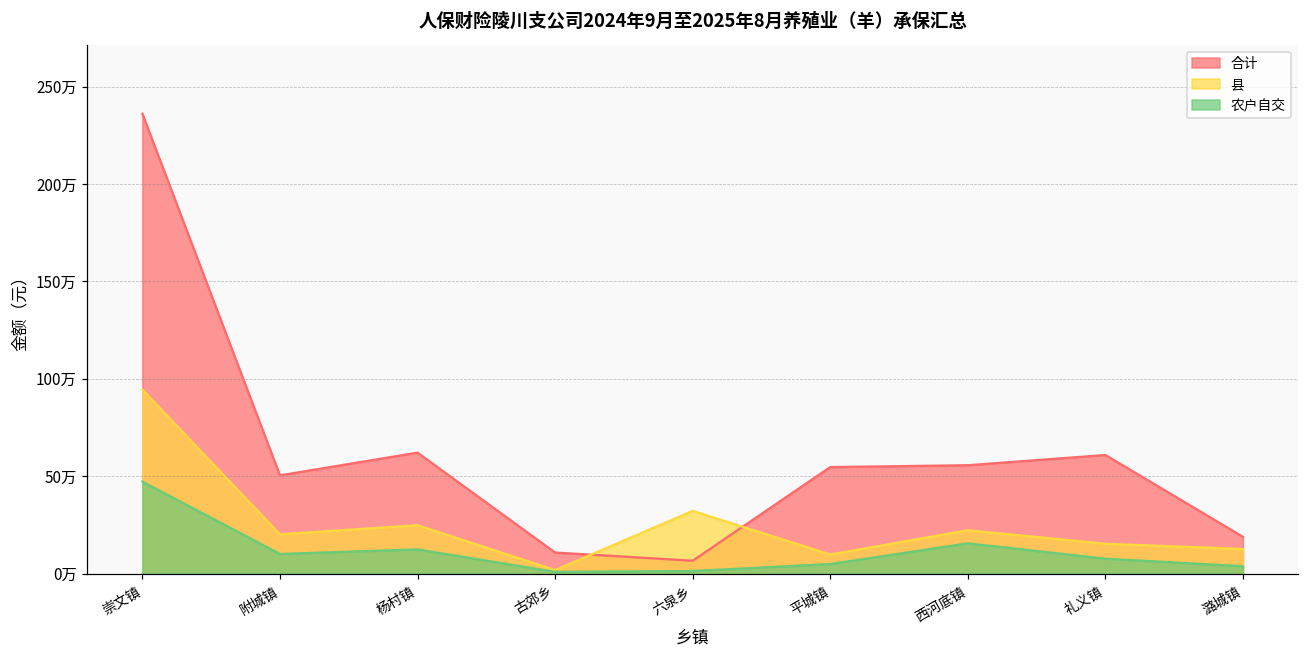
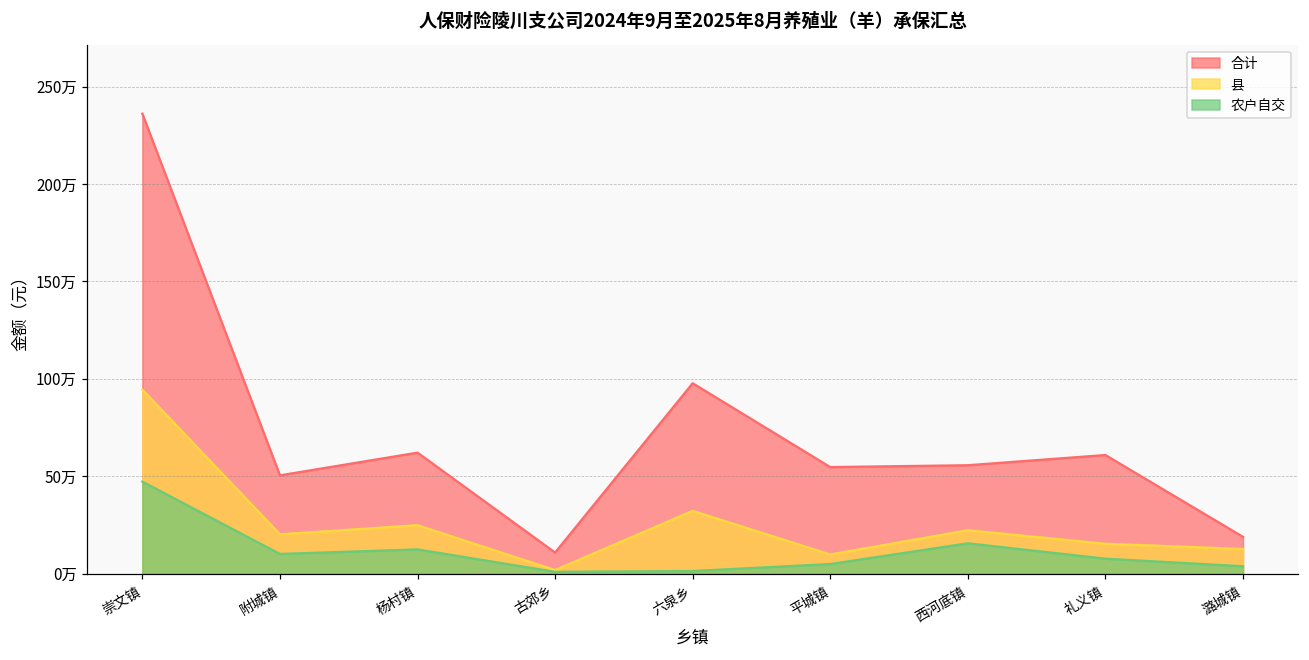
  {
    "合计": {
      "崇文镇": "236万",
      "附城镇": "50万",
      "杨村镇": "62万",
      "古郊乡": "11万",
-     "六泉乡": "7万",
+     "六泉乡": "98万",
      "平城镇": "55万",
      "西河底镇": "56万",
      "礼义镇": "61万",
      "潞城镇": "19万"
    },
    "县": {
      "崇文镇": "94万",
      "附城镇": "20万",
      "杨村镇": "25万",
      "六泉乡": "32万",
      "平城镇": "10万",
      "西河底镇": "22万",
      "礼义镇": "15万",
      "潞城镇": "13万"
    },
    "农户自交": {
      "崇文镇": "47万",
      "附城镇": "10万",
      "杨村镇": "12万",
      "六泉乡": "1万",
      "平城镇": "5万",
      "西河底镇": "16万",
      "礼义镇": "8万",
      "潞城镇": "4万"
    }
  }
